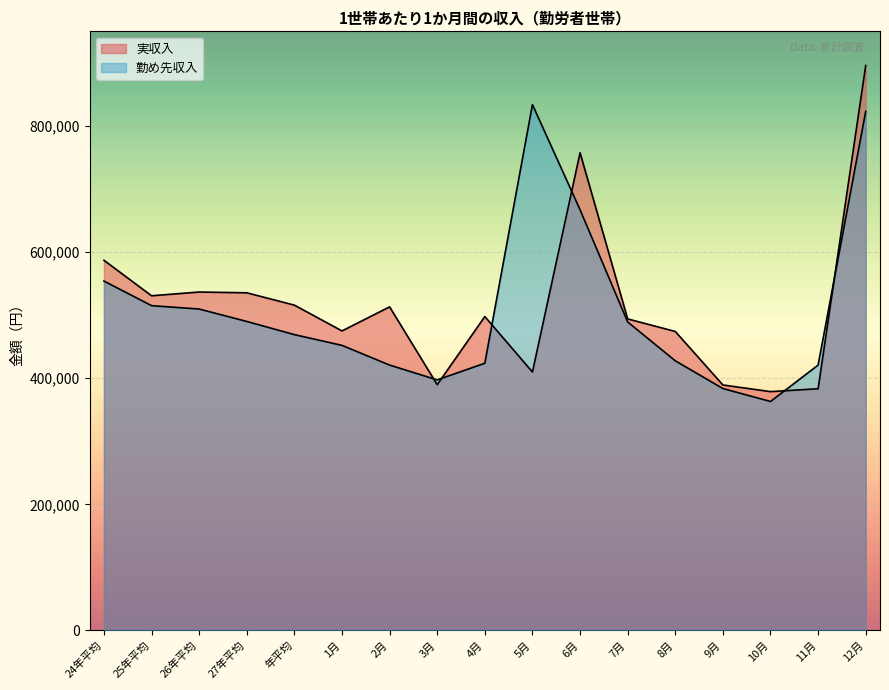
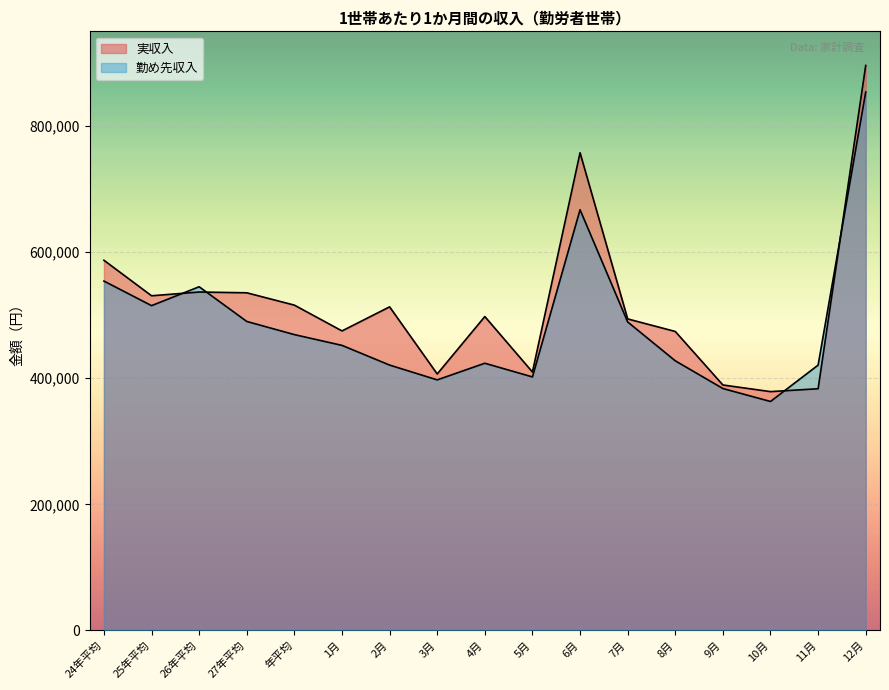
  {
    "実収入": {
      "24年平均": "590,000",
      "25年平均": "530,000",
      "26年平均": "540,000",
      "27年平均": "540,000",
      "年平均": "520,000",
      "1月": "470,000",
      "2月": "510,000",
-     "3月": "390,000",
+     "3月": "410,000",
      "4月": "500,000",
      "5月": "410,000",
      "6月": "760,000",
      "7月": "490,000",
      "8月": "470,000",
      "9月": "390,000",
      "10月": "380,000",
      "11月": "380,000",
      "12月": "900,000"
    },
    "勤め先収入": {
      "24年平均": "550,000",
      "25年平均": "520,000",
-     "26年平均": "510,000",
+     "26年平均": "550,000",
      "27年平均": "490,000",
      "年平均": "470,000",
      "1月": "450,000",
      "2月": "420,000",
      "3月": "400,000",
      "4月": "420,000",
-     "5月": "830,000",
+     "5月": "400,000",
      "6月": "670,000",
      "7月": "490,000",
      "8月": "430,000",
      "9月": "380,000",
      "10月": "360,000",
      "11月": "420,000",
-     "12月": "820,000"
+     "12月": "850,000"
    }
  }
